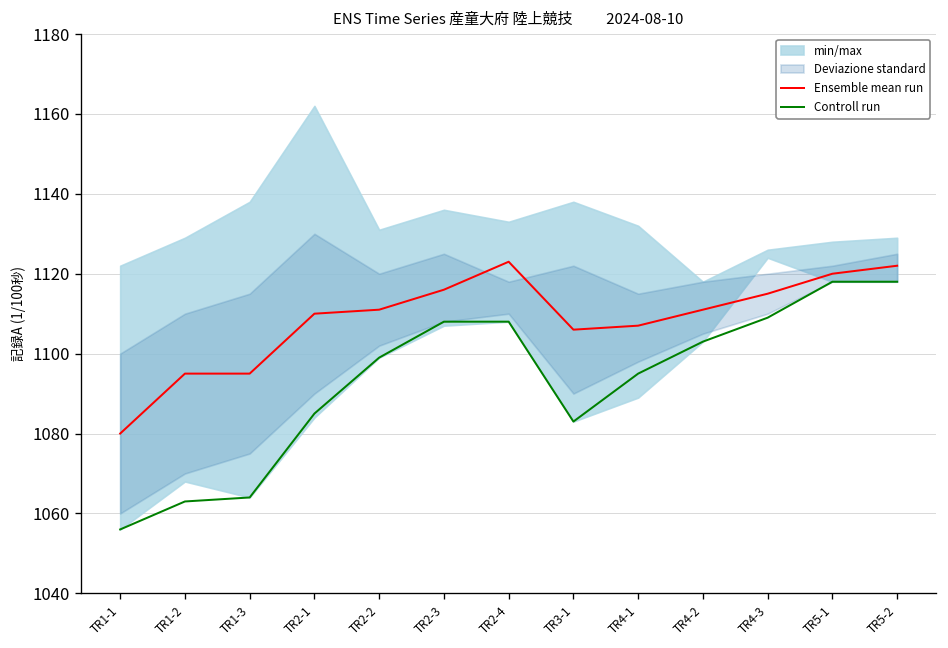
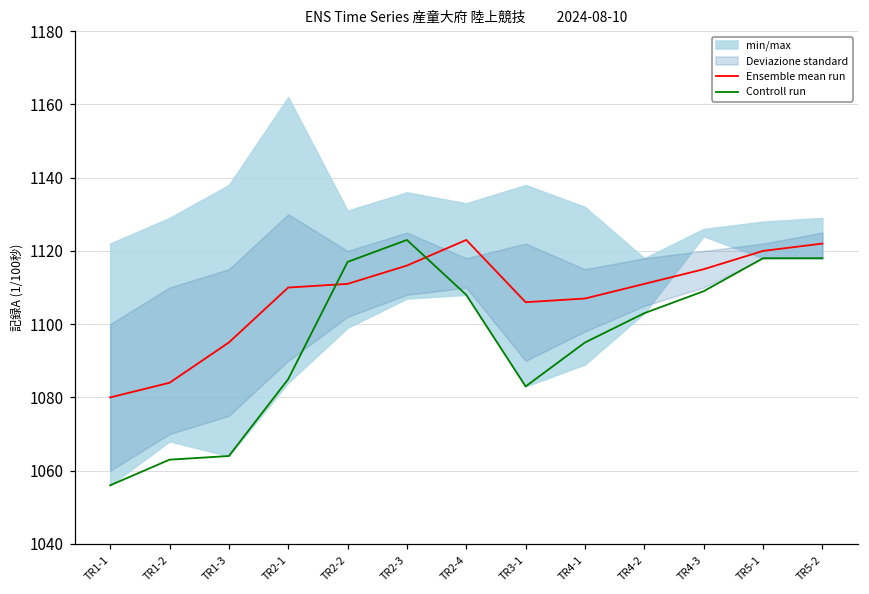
  {
    "Ensemble mean run": {
      "TR1-1": 1080,
-     "TR1-2": 1095,
+     "TR1-2": 1084,
      "TR1-3": 1095,
      "TR2-1": 1110,
      "TR2-2": 1111,
      "TR2-3": 1116,
      "TR2-4": 1123,
      "TR3-1": 1106,
      "TR4-1": 1107,
      "TR4-2": 1111,
      "TR4-3": 1115,
      "TR5-1": 1120,
      "TR5-2": 1122
    },
    "Controll run": {
      "TR1-1": 1056,
      "TR1-2": 1063,
      "TR1-3": 1064,
      "TR2-1": 1085,
-     "TR2-2": 1099,
-     "TR2-3": 1108,
+     "TR2-2": 1117,
+     "TR2-3": 1123,
      "TR2-4": 1108,
      "TR3-1": 1083,
      "TR4-1": 1095,
      "TR4-2": 1103,
      "TR4-3": 1109,
      "TR5-1": 1118,
      "TR5-2": 1118
    }
  }
